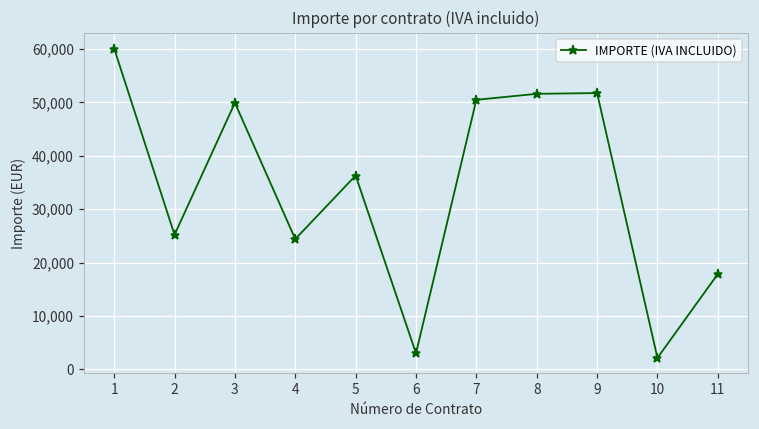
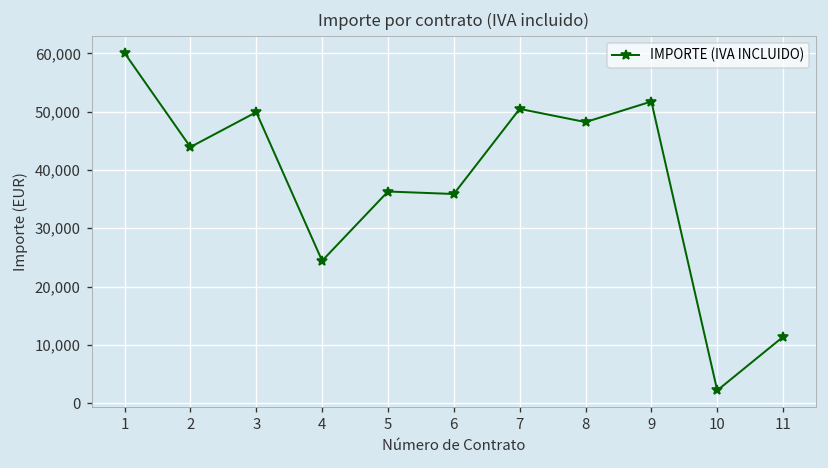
  {
    "1": "60,000",
-   "2": "25,000",
+   "2": "44,000",
    "3": "50,000",
    "4": "24,000",
    "5": "36,000",
-   "6": "3,000",
+   "6": "36,000",
    "7": "50,000",
-   "8": "52,000",
+   "8": "48,000",
    "9": "52,000",
    "10": "2,000",
-   "11": "18,000"
+   "11": "11,000"
  }
